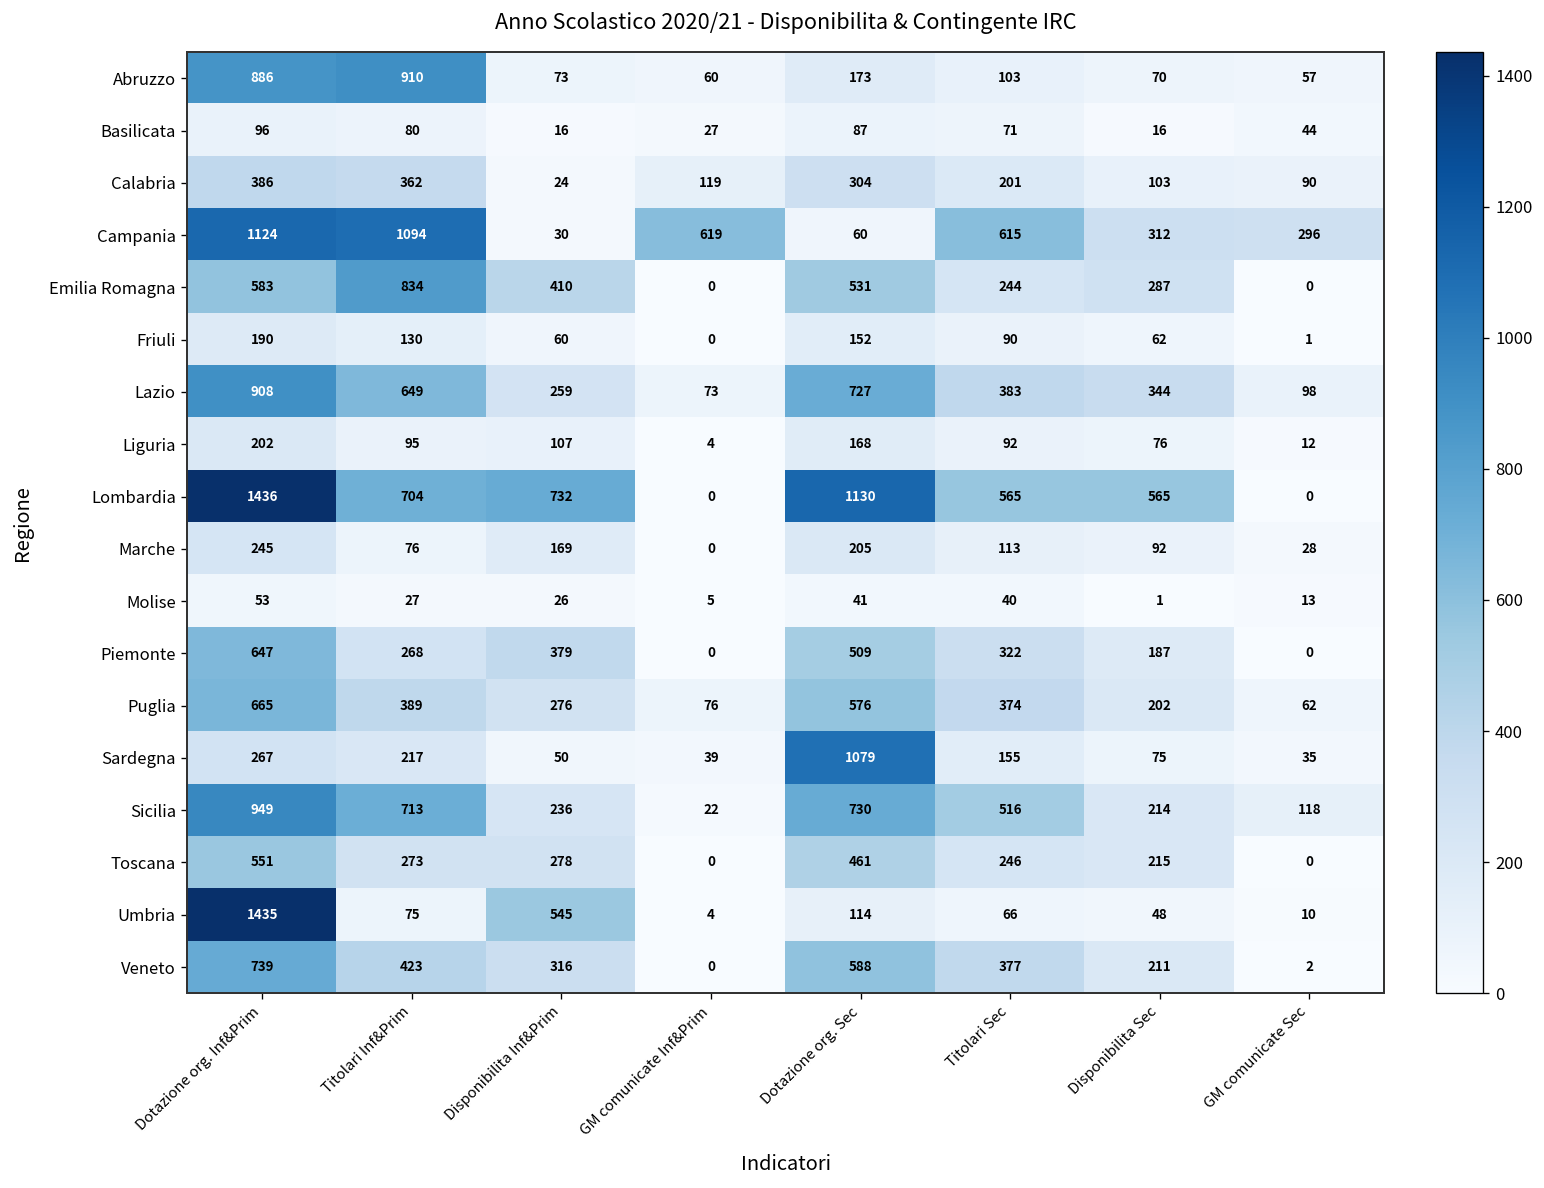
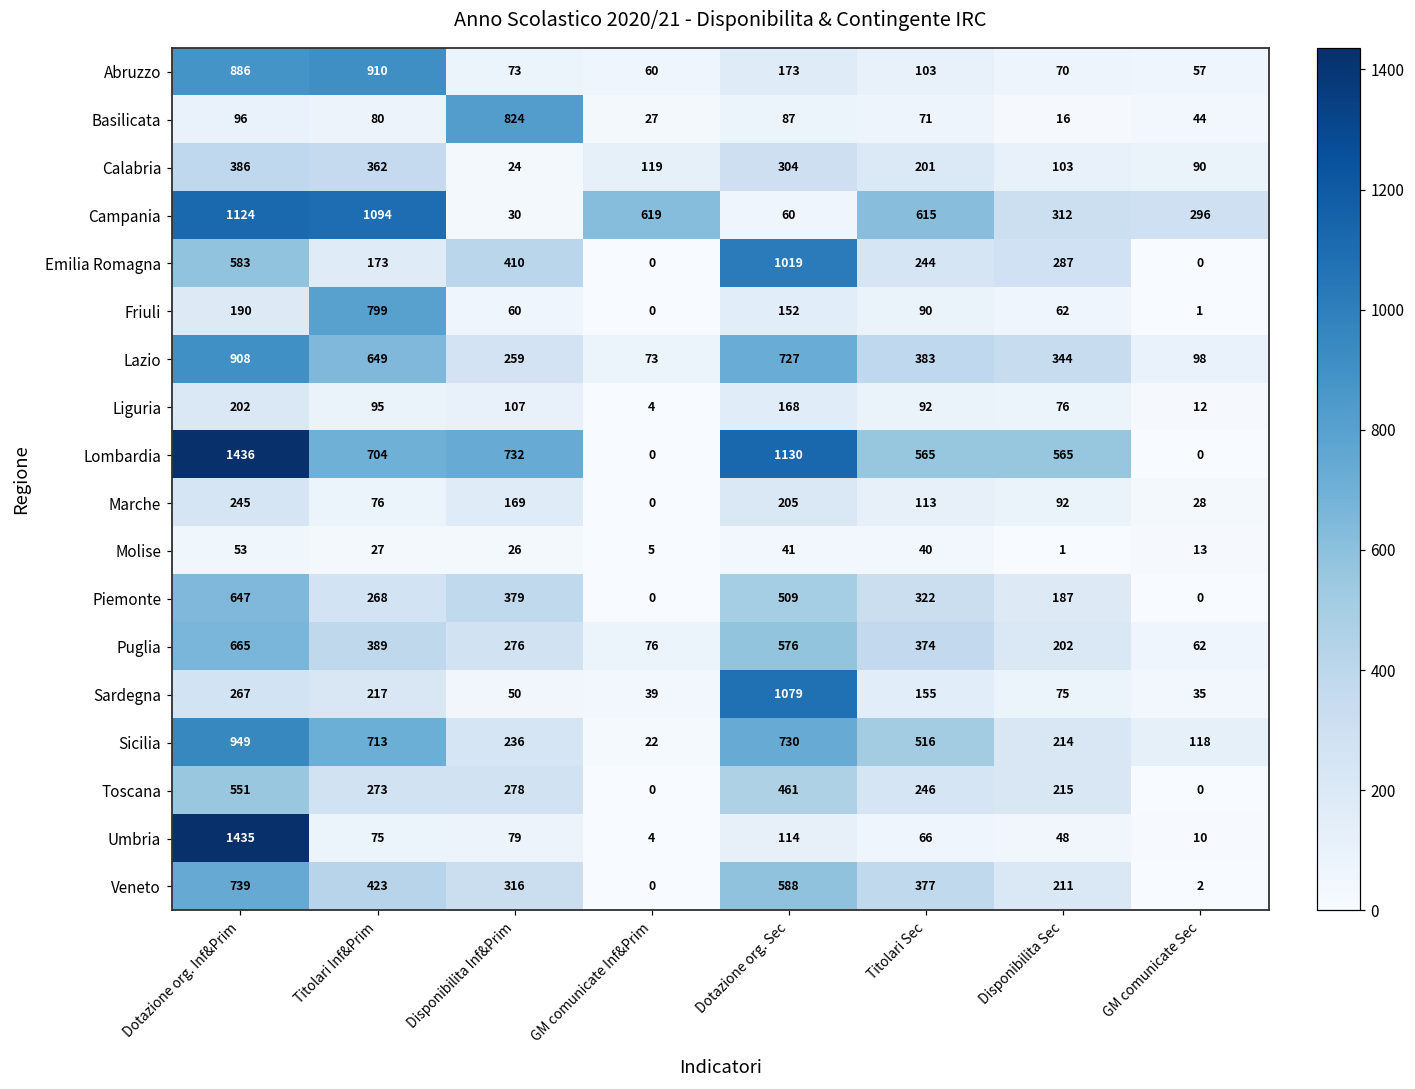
  {
    "Abruzzo": {
      "Dotazione org. Inf&Prim": 886,
      "Titolari Inf&Prim": 910,
      "Disponibilita Inf&Prim": 73,
      "GM comunicate Inf&Prim": 60,
      "Dotazione org. Sec": 173,
      "Titolari Sec": 103,
      "Disponibilita Sec": 70,
      "GM comunicate Sec": 57
    },
    "Basilicata": {
      "Dotazione org. Inf&Prim": 96,
      "Titolari Inf&Prim": 80,
-     "Disponibilita Inf&Prim": 16,
+     "Disponibilita Inf&Prim": 824,
      "GM comunicate Inf&Prim": 27,
      "Dotazione org. Sec": 87,
      "Titolari Sec": 71,
      "Disponibilita Sec": 16,
      "GM comunicate Sec": 44
    },
    "Calabria": {
      "Dotazione org. Inf&Prim": 386,
      "Titolari Inf&Prim": 362,
      "Disponibilita Inf&Prim": 24,
      "GM comunicate Inf&Prim": 119,
      "Dotazione org. Sec": 304,
      "Titolari Sec": 201,
      "Disponibilita Sec": 103,
      "GM comunicate Sec": 90
    },
    "Campania": {
      "Dotazione org. Inf&Prim": 1124,
      "Titolari Inf&Prim": 1094,
      "Disponibilita Inf&Prim": 30,
      "GM comunicate Inf&Prim": 619,
      "Dotazione org. Sec": 60,
      "Titolari Sec": 615,
      "Disponibilita Sec": 312,
      "GM comunicate Sec": 296
    },
    "Emilia Romagna": {
      "Dotazione org. Inf&Prim": 583,
-     "Titolari Inf&Prim": 834,
+     "Titolari Inf&Prim": 173,
      "Disponibilita Inf&Prim": 410,
      "GM comunicate Inf&Prim": 0,
-     "Dotazione org. Sec": 531,
+     "Dotazione org. Sec": 1019,
      "Titolari Sec": 244,
      "Disponibilita Sec": 287,
      "GM comunicate Sec": 0
    },
    "Friuli": {
      "Dotazione org. Inf&Prim": 190,
-     "Titolari Inf&Prim": 130,
+     "Titolari Inf&Prim": 799,
      "Disponibilita Inf&Prim": 60,
      "GM comunicate Inf&Prim": 0,
      "Dotazione org. Sec": 152,
      "Titolari Sec": 90,
      "Disponibilita Sec": 62,
      "GM comunicate Sec": 1
    },
    "Lazio": {
      "Dotazione org. Inf&Prim": 908,
      "Titolari Inf&Prim": 649,
      "Disponibilita Inf&Prim": 259,
      "GM comunicate Inf&Prim": 73,
      "Dotazione org. Sec": 727,
      "Titolari Sec": 383,
      "Disponibilita Sec": 344,
      "GM comunicate Sec": 98
    },
    "Liguria": {
      "Dotazione org. Inf&Prim": 202,
      "Titolari Inf&Prim": 95,
      "Disponibilita Inf&Prim": 107,
      "GM comunicate Inf&Prim": 4,
      "Dotazione org. Sec": 168,
      "Titolari Sec": 92,
      "Disponibilita Sec": 76,
      "GM comunicate Sec": 12
    },
    "Lombardia": {
      "Dotazione org. Inf&Prim": 1436,
      "Titolari Inf&Prim": 704,
      "Disponibilita Inf&Prim": 732,
      "GM comunicate Inf&Prim": 0,
      "Dotazione org. Sec": 1130,
      "Titolari Sec": 565,
      "Disponibilita Sec": 565,
      "GM comunicate Sec": 0
    },
    "Marche": {
      "Dotazione org. Inf&Prim": 245,
      "Titolari Inf&Prim": 76,
      "Disponibilita Inf&Prim": 169,
      "GM comunicate Inf&Prim": 0,
      "Dotazione org. Sec": 205,
      "Titolari Sec": 113,
      "Disponibilita Sec": 92,
      "GM comunicate Sec": 28
    },
    "Molise": {
      "Dotazione org. Inf&Prim": 53,
      "Titolari Inf&Prim": 27,
      "Disponibilita Inf&Prim": 26,
      "GM comunicate Inf&Prim": 5,
      "Dotazione org. Sec": 41,
      "Titolari Sec": 40,
      "Disponibilita Sec": 1,
      "GM comunicate Sec": 13
    },
    "Piemonte": {
      "Dotazione org. Inf&Prim": 647,
      "Titolari Inf&Prim": 268,
      "Disponibilita Inf&Prim": 379,
      "GM comunicate Inf&Prim": 0,
      "Dotazione org. Sec": 509,
      "Titolari Sec": 322,
      "Disponibilita Sec": 187,
      "GM comunicate Sec": 0
    },
    "Puglia": {
      "Dotazione org. Inf&Prim": 665,
      "Titolari Inf&Prim": 389,
      "Disponibilita Inf&Prim": 276,
      "GM comunicate Inf&Prim": 76,
      "Dotazione org. Sec": 576,
      "Titolari Sec": 374,
      "Disponibilita Sec": 202,
      "GM comunicate Sec": 62
    },
    "Sardegna": {
      "Dotazione org. Inf&Prim": 267,
      "Titolari Inf&Prim": 217,
      "Disponibilita Inf&Prim": 50,
      "GM comunicate Inf&Prim": 39,
      "Dotazione org. Sec": 1079,
      "Titolari Sec": 155,
      "Disponibilita Sec": 75,
      "GM comunicate Sec": 35
    },
    "Sicilia": {
      "Dotazione org. Inf&Prim": 949,
      "Titolari Inf&Prim": 713,
      "Disponibilita Inf&Prim": 236,
      "GM comunicate Inf&Prim": 22,
      "Dotazione org. Sec": 730,
      "Titolari Sec": 516,
      "Disponibilita Sec": 214,
      "GM comunicate Sec": 118
    },
    "Toscana": {
      "Dotazione org. Inf&Prim": 551,
      "Titolari Inf&Prim": 273,
      "Disponibilita Inf&Prim": 278,
      "GM comunicate Inf&Prim": 0,
      "Dotazione org. Sec": 461,
      "Titolari Sec": 246,
      "Disponibilita Sec": 215,
      "GM comunicate Sec": 0
    },
    "Umbria": {
      "Dotazione org. Inf&Prim": 1435,
      "Titolari Inf&Prim": 75,
-     "Disponibilita Inf&Prim": 545,
+     "Disponibilita Inf&Prim": 79,
      "GM comunicate Inf&Prim": 4,
      "Dotazione org. Sec": 114,
      "Titolari Sec": 66,
      "Disponibilita Sec": 48,
      "GM comunicate Sec": 10
    },
    "Veneto": {
      "Dotazione org. Inf&Prim": 739,
      "Titolari Inf&Prim": 423,
      "Disponibilita Inf&Prim": 316,
      "GM comunicate Inf&Prim": 0,
      "Dotazione org. Sec": 588,
      "Titolari Sec": 377,
      "Disponibilita Sec": 211,
      "GM comunicate Sec": 2
    }
  }
